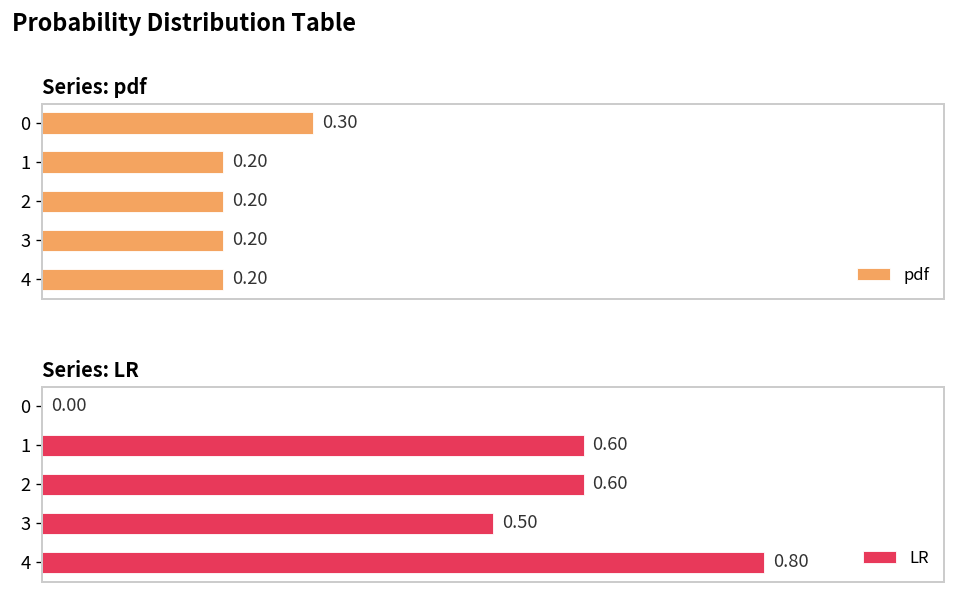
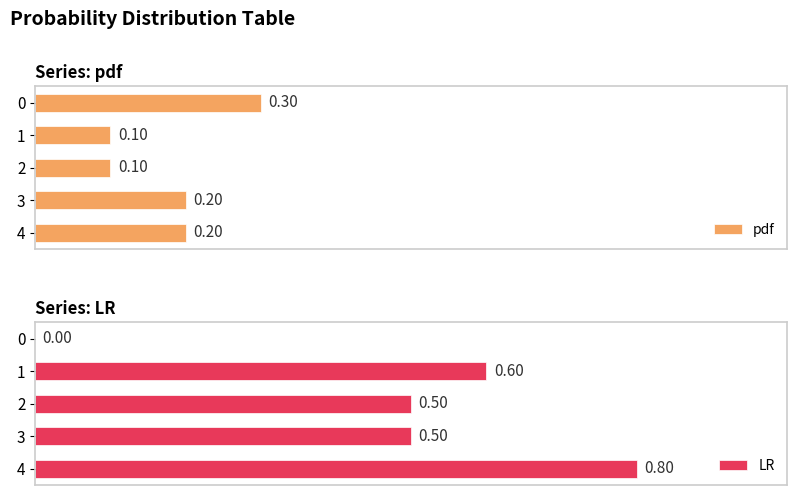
  {
    "Series: pdf": {
      "0": 0.30,
-     "1": 0.20,
-     "2": 0.20,
+     "1": 0.10,
+     "2": 0.10,
      "3": 0.20,
      "4": 0.20
    },
    "Series: LR": {
      "0": 0.00,
      "1": 0.60,
-     "2": 0.60,
+     "2": 0.50,
      "3": 0.50,
      "4": 0.80
    }
  }
